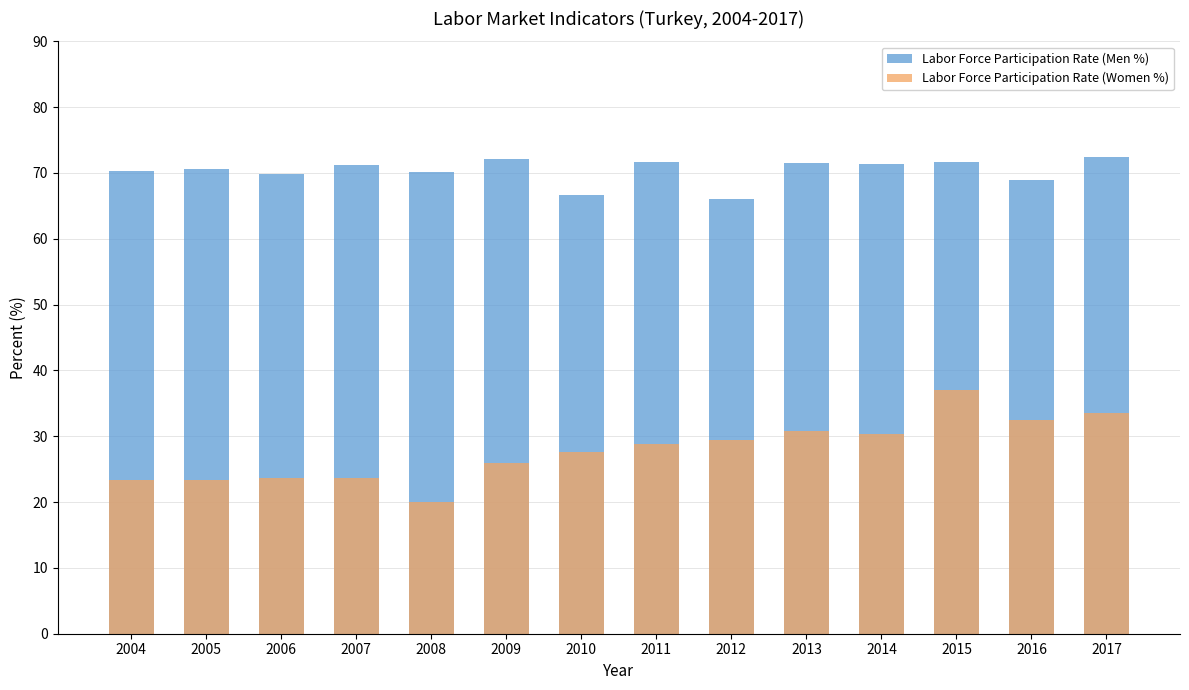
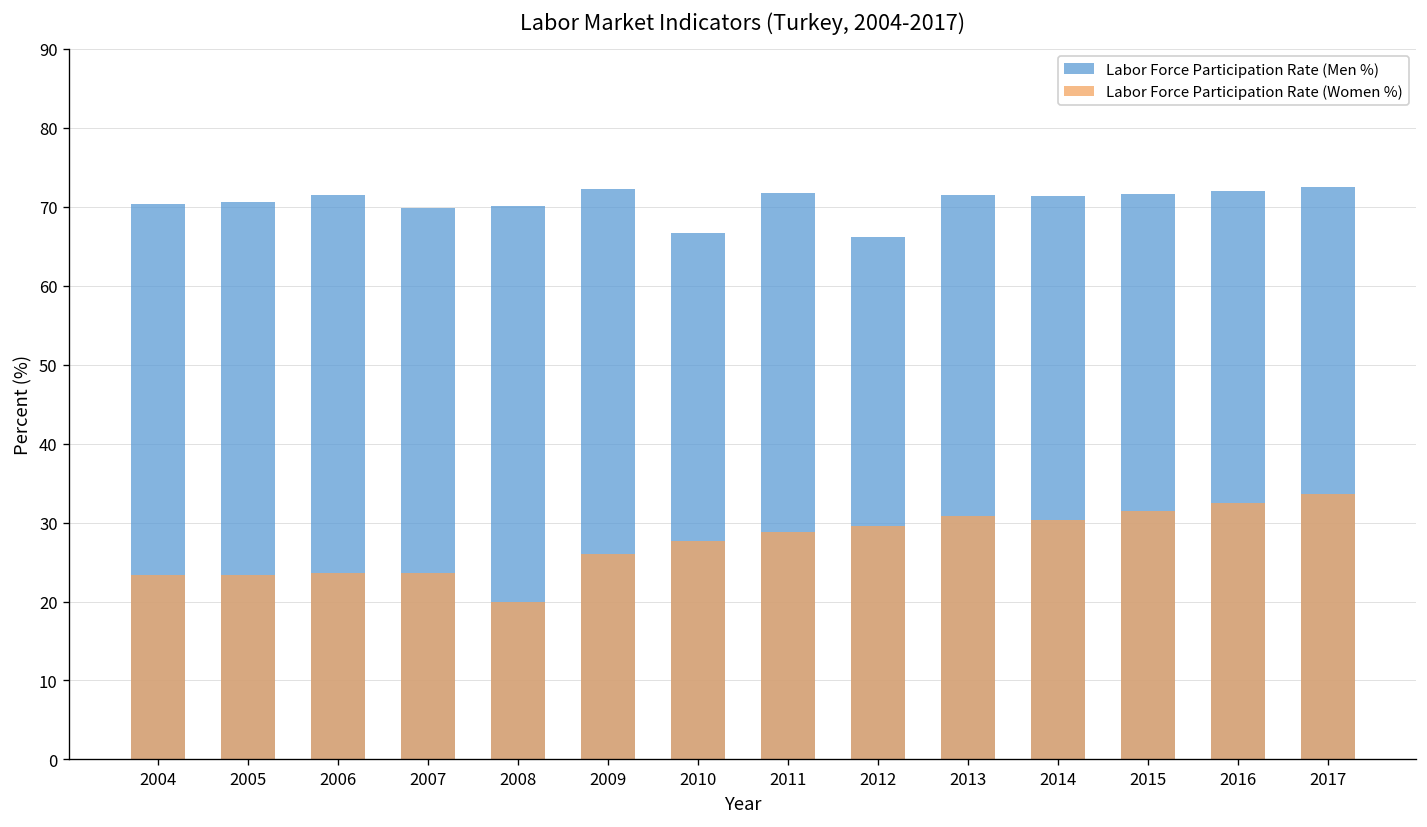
  {
    "Labor Force Participation Rate (Men %)": {
      "2004": 70,
      "2005": 71,
-     "2006": 70,
-     "2007": 71,
+     "2006": 72,
+     "2007": 70,
      "2008": 70,
      "2009": 72,
      "2010": 67,
      "2011": 72,
      "2012": 66,
      "2013": 72,
      "2014": 71,
      "2015": 72,
-     "2016": 69,
+     "2016": 72,
      "2017": 72
    },
    "Labor Force Participation Rate (Women %)": {
-     "2015": 37
+     "2015": 32
    }
  }
